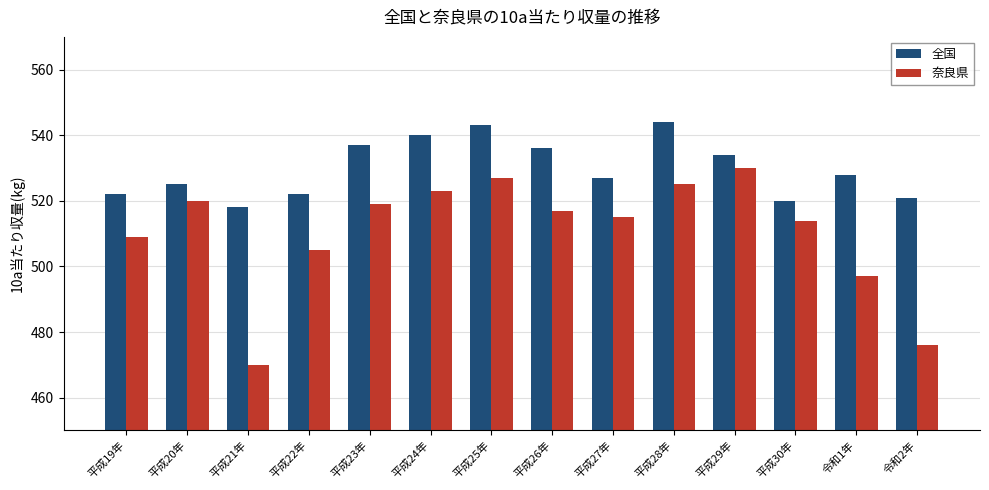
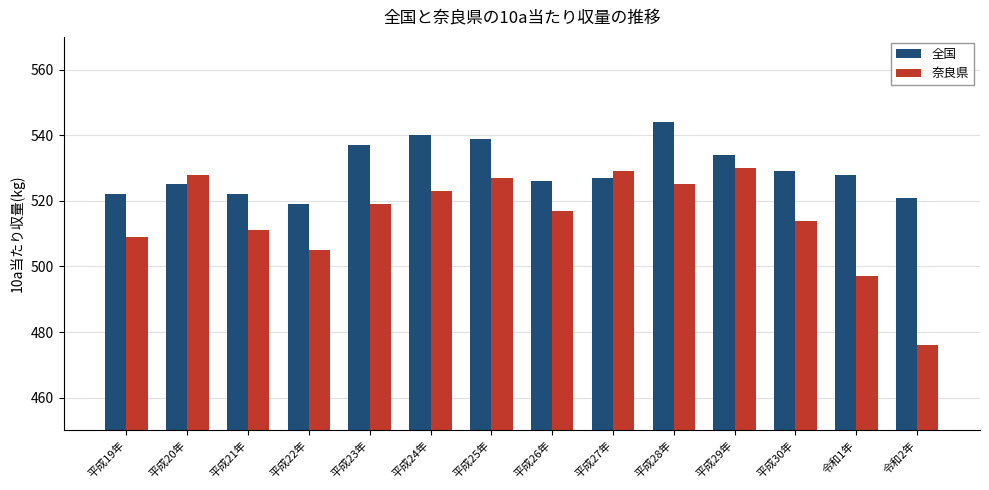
  {
    "全国": {
      "平成19年": 522,
      "平成20年": 525,
-     "平成21年": 518,
-     "平成22年": 522,
+     "平成21年": 522,
+     "平成22年": 519,
      "平成23年": 537,
      "平成24年": 540,
-     "平成25年": 543,
-     "平成26年": 536,
+     "平成25年": 539,
+     "平成26年": 526,
      "平成27年": 527,
      "平成28年": 544,
      "平成29年": 534,
-     "平成30年": 520,
+     "平成30年": 529,
      "令和1年": 528,
      "令和2年": 521
    },
    "奈良県": {
      "平成19年": 509,
-     "平成20年": 520,
-     "平成21年": 470,
+     "平成20年": 528,
+     "平成21年": 511,
      "平成22年": 505,
      "平成23年": 519,
      "平成24年": 523,
      "平成25年": 527,
      "平成26年": 517,
-     "平成27年": 515,
+     "平成27年": 529,
      "平成28年": 525,
      "平成29年": 530,
      "平成30年": 514,
      "令和1年": 497,
      "令和2年": 476
    }
  }
